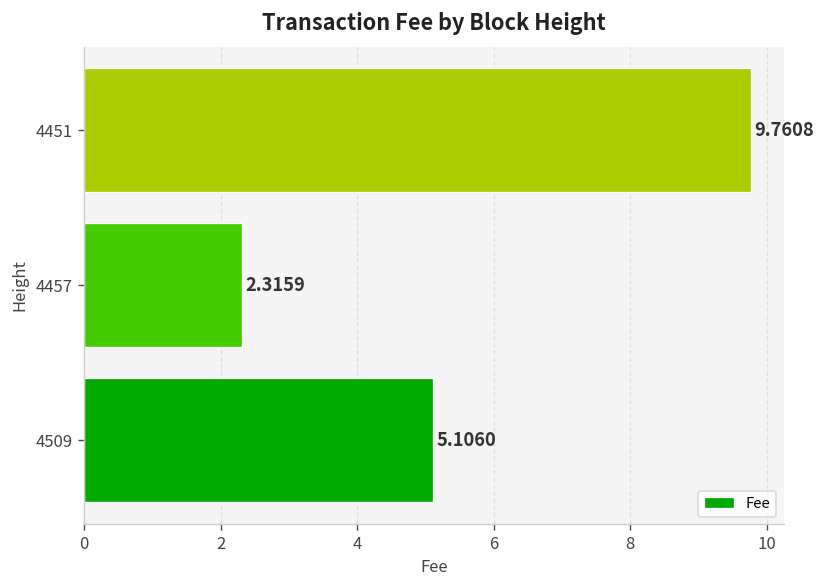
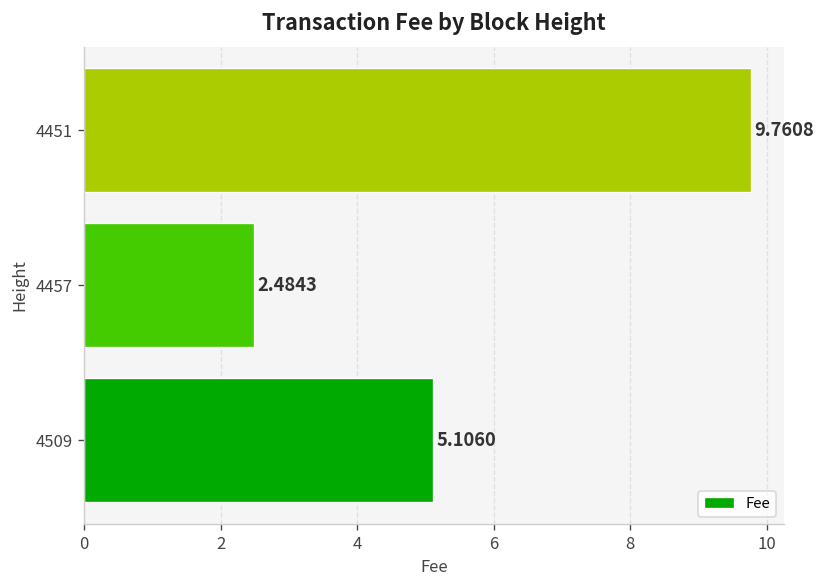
  {
    "4451": 9.7608,
-   "4457": 2.3159,
+   "4457": 2.4843,
    "4509": 5.1060
  }
